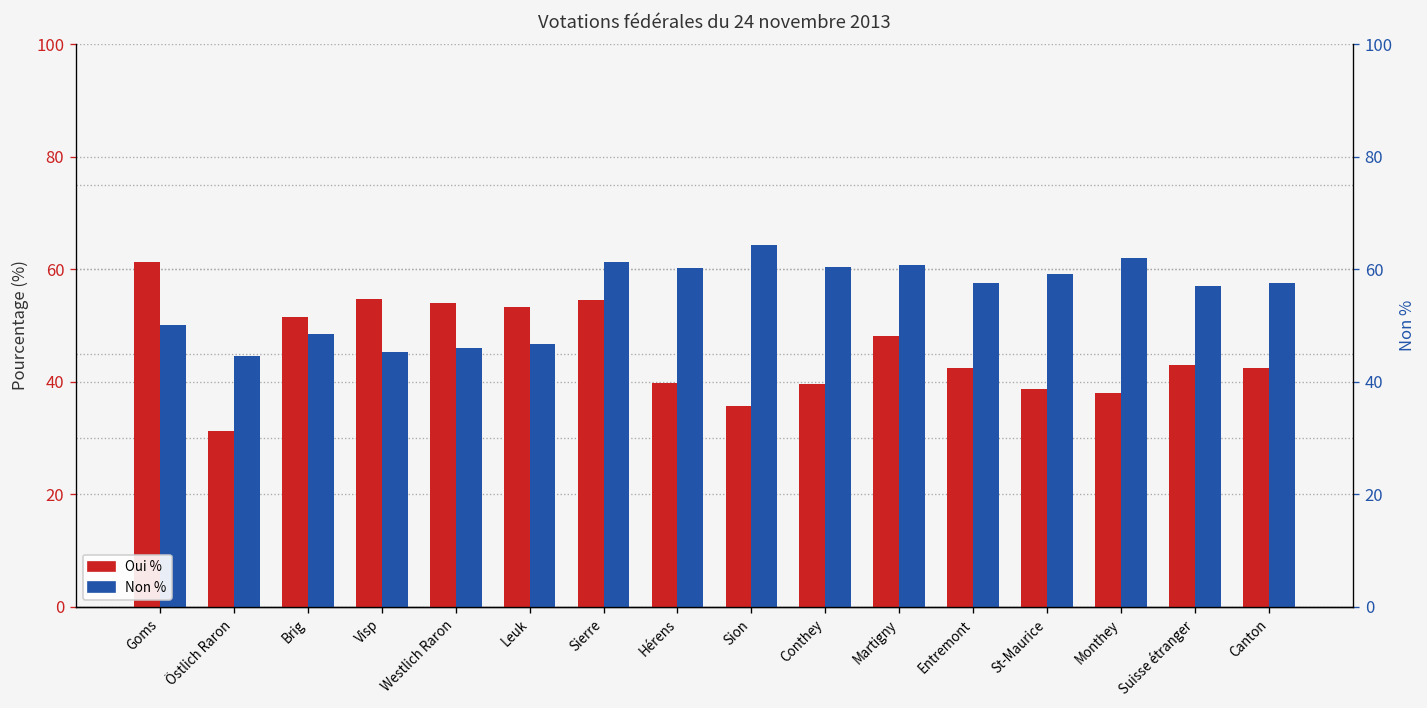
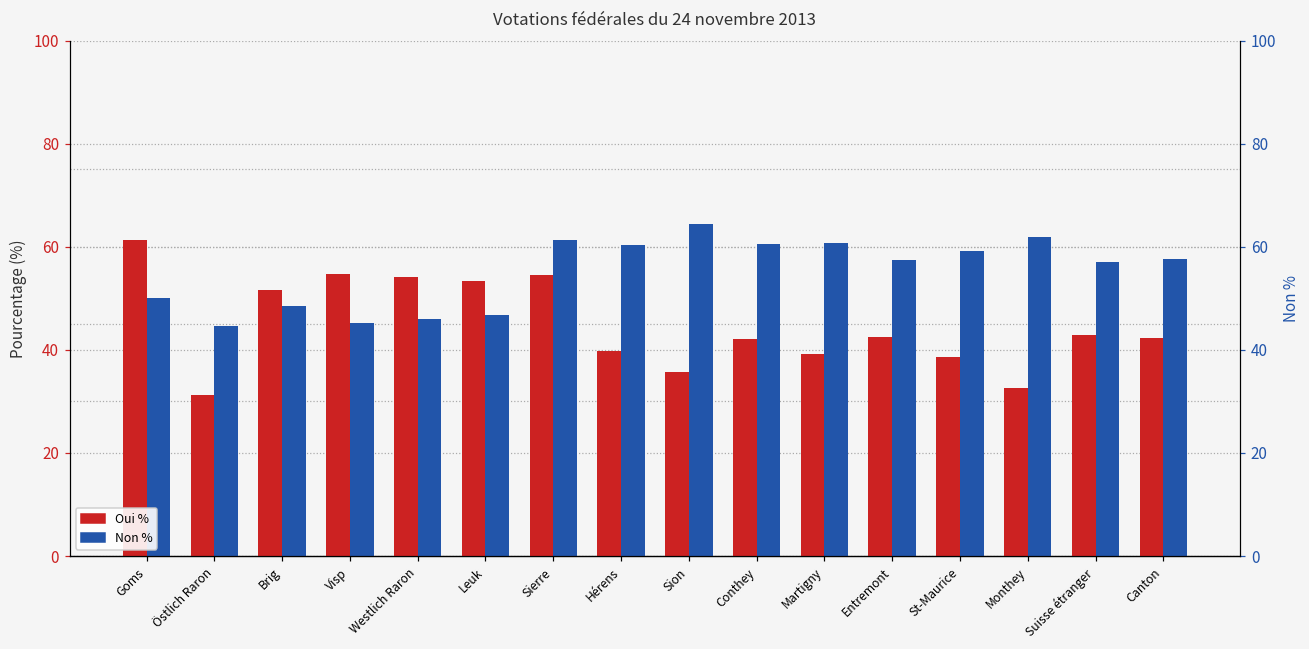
  {
    "Oui %": {
      "Goms": 61,
      "Östlich Raron": 31,
      "Brig": 52,
      "Visp": 55,
      "Westlich Raron": 54,
      "Leuk": 53,
      "Sierre": 55,
      "Hérens": 40,
      "Sion": 36,
-     "Conthey": 40,
-     "Martigny": 48,
+     "Conthey": 42,
+     "Martigny": 39,
      "Entremont": 42,
      "St-Maurice": 39,
-     "Monthey": 38,
+     "Monthey": 33,
      "Suisse étranger": 43,
      "Canton": 42
    },
    "Non %": {
      "Goms": 50,
      "Östlich Raron": 45,
      "Brig": 48,
      "Visp": 45,
      "Westlich Raron": 46,
      "Leuk": 47,
      "Sierre": 61,
      "Hérens": 60,
      "Sion": 64,
      "Conthey": 60,
      "Martigny": 61,
      "Entremont": 58,
      "St-Maurice": 59,
      "Monthey": 62,
      "Suisse étranger": 57,
      "Canton": 58
    }
  }
